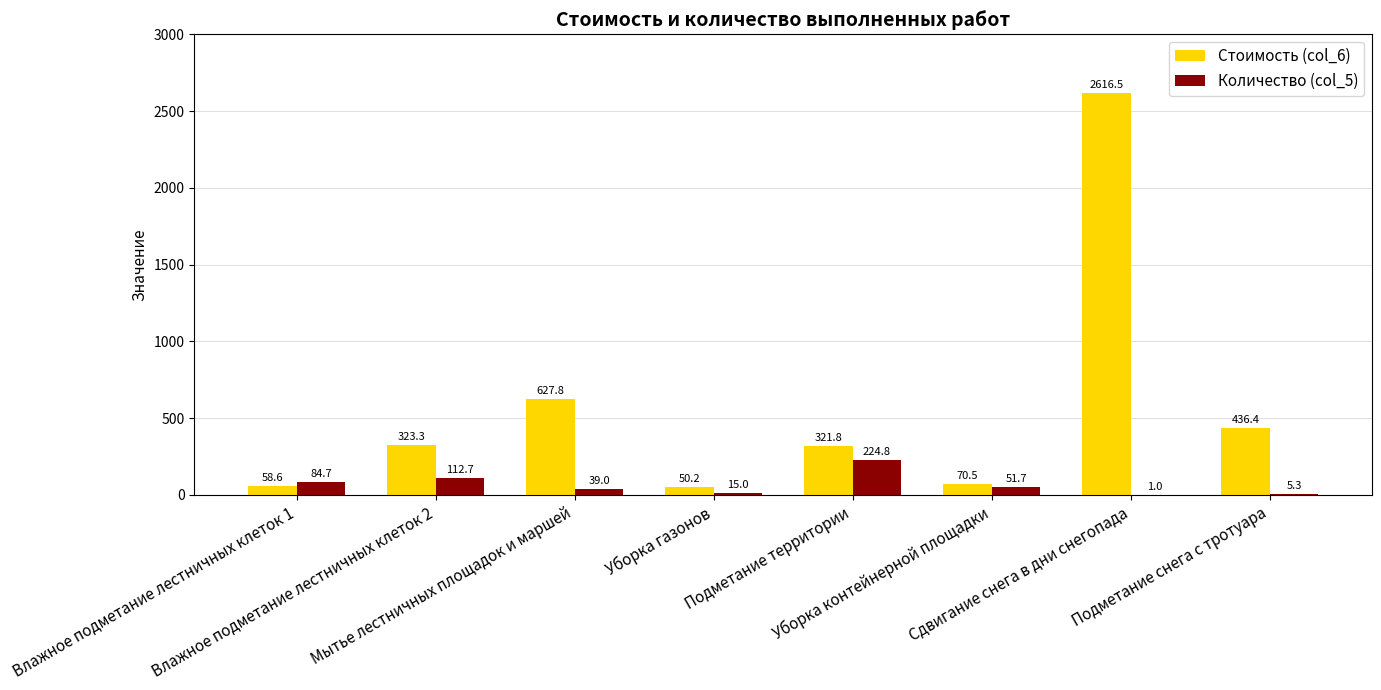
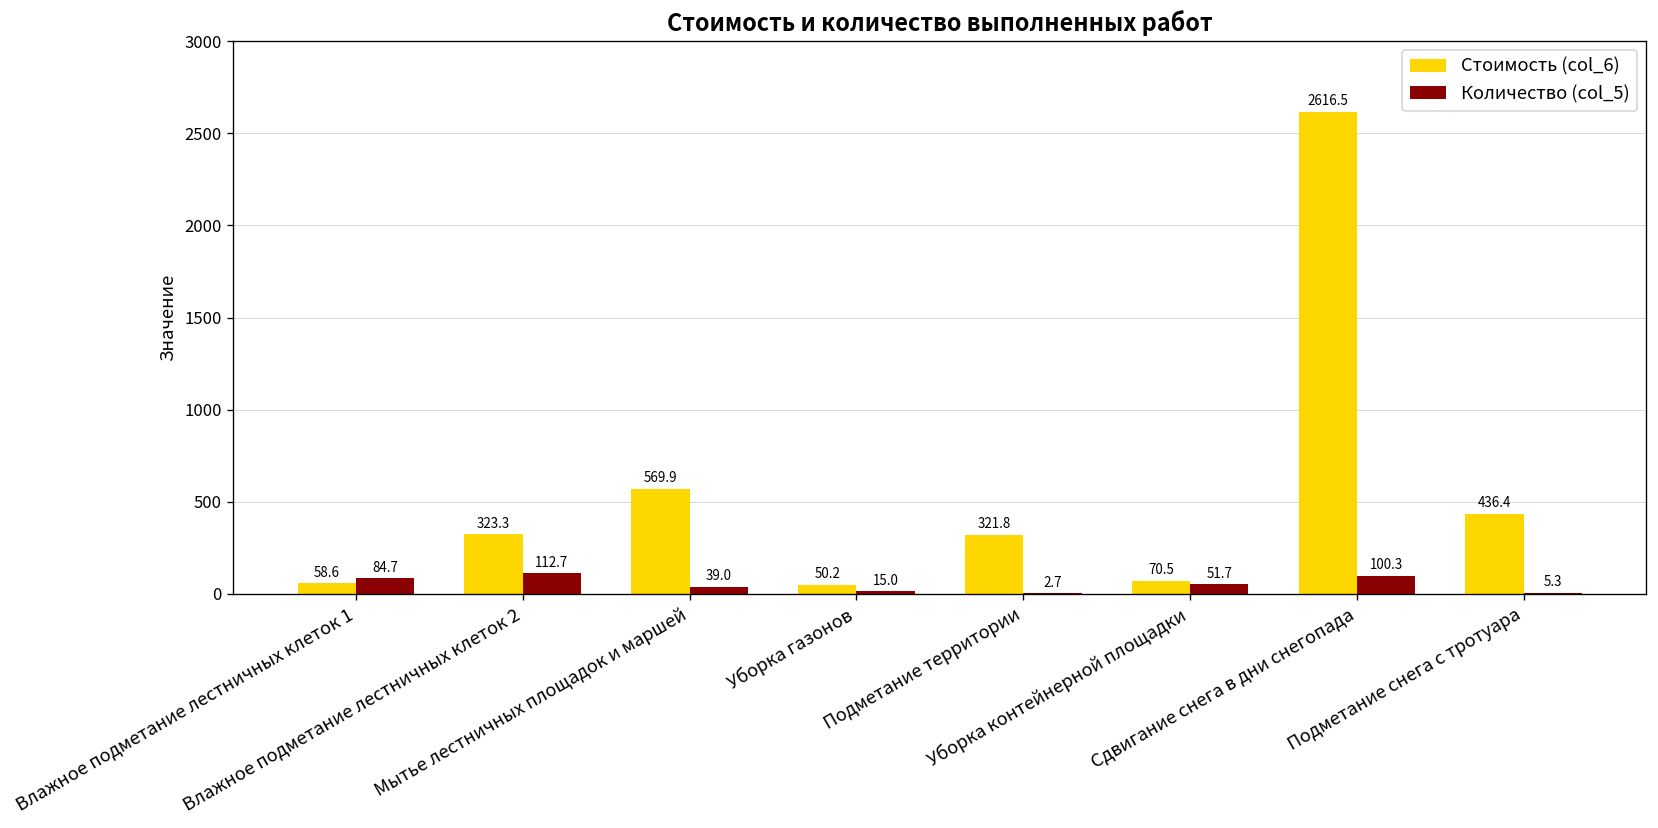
  {
    "Стоимость (col_6)": {
      "Влажное подметание лестничных клеток 1": 58.6,
      "Влажное подметание лестничных клеток 2": 323.3,
-     "Мытье лестничных площадок и маршей": 627.8,
+     "Мытье лестничных площадок и маршей": 569.9,
      "Уборка газонов": 50.2,
      "Подметание территории": 321.8,
      "Уборка контейнерной площадки": 70.5,
      "Сдвигание снега в дни снегопада": 2616.5,
      "Подметание снега с тротуара": 436.4
    },
    "Количество (col_5)": {
      "Влажное подметание лестничных клеток 1": 84.7,
      "Влажное подметание лестничных клеток 2": 112.7,
      "Мытье лестничных площадок и маршей": 39.0,
      "Уборка газонов": 15.0,
-     "Подметание территории": 224.8,
+     "Подметание территории": 2.7,
      "Уборка контейнерной площадки": 51.7,
-     "Сдвигание снега в дни снегопада": 1.0,
+     "Сдвигание снега в дни снегопада": 100.3,
      "Подметание снега с тротуара": 5.3
    }
  }
